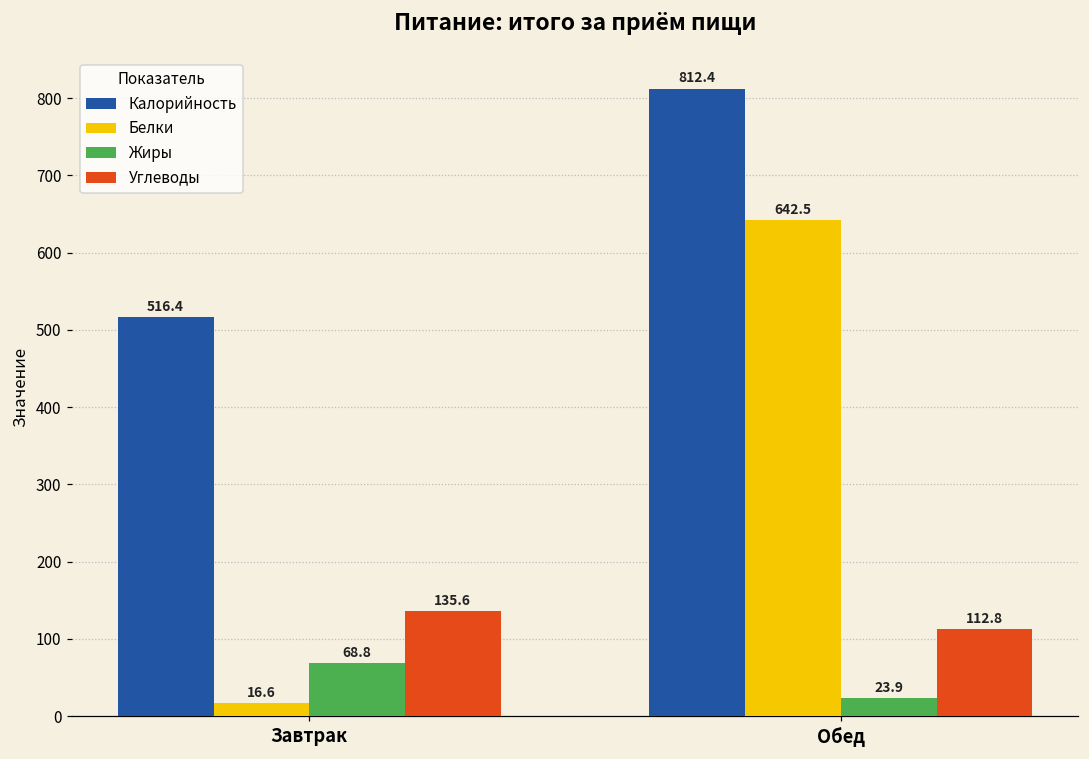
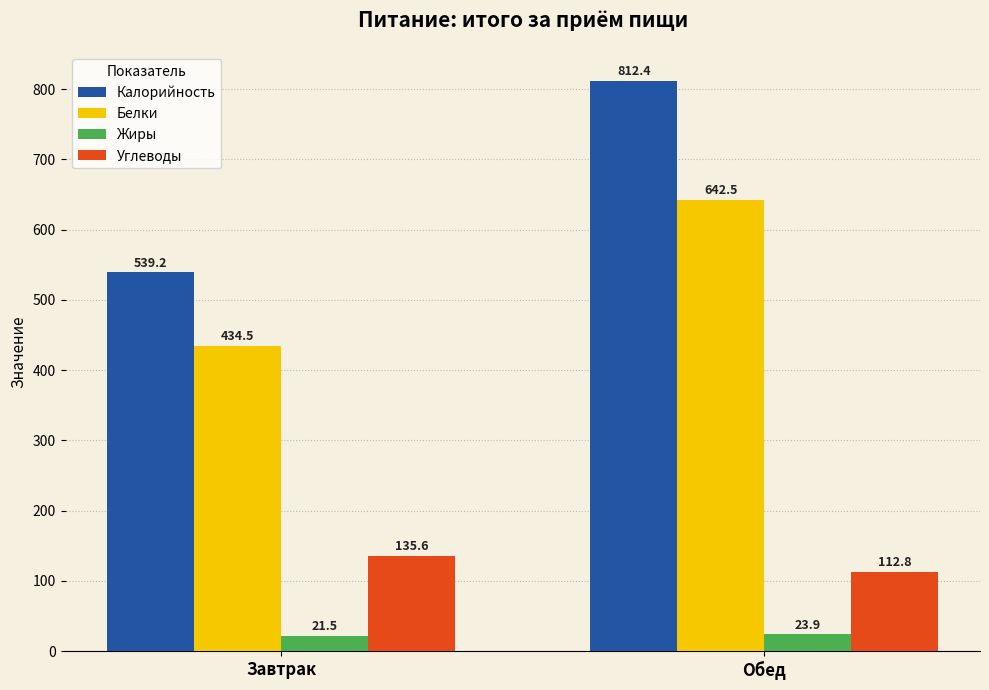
  {
    "Калорийность": {
-     "Завтрак": 516.4,
+     "Завтрак": 539.2,
      "Обед": 812.4
    },
    "Белки": {
-     "Завтрак": 16.6,
+     "Завтрак": 434.5,
      "Обед": 642.5
    },
    "Жиры": {
-     "Завтрак": 68.8,
+     "Завтрак": 21.5,
      "Обед": 23.9
    },
    "Углеводы": {
      "Завтрак": 135.6,
      "Обед": 112.8
    }
  }
